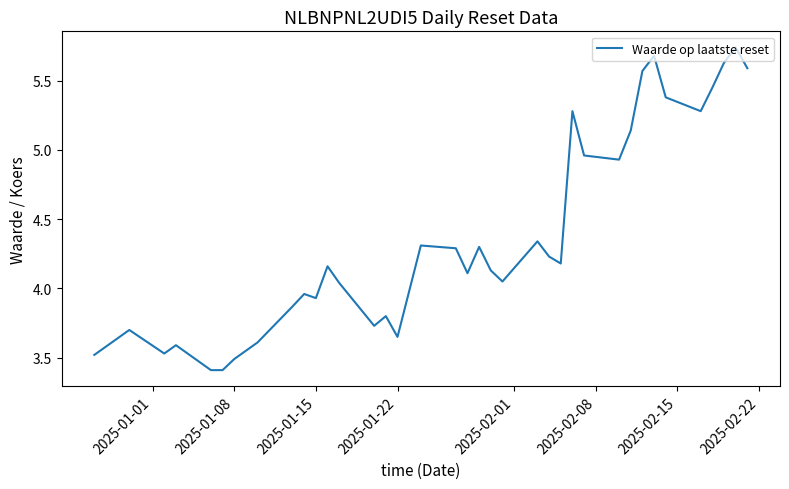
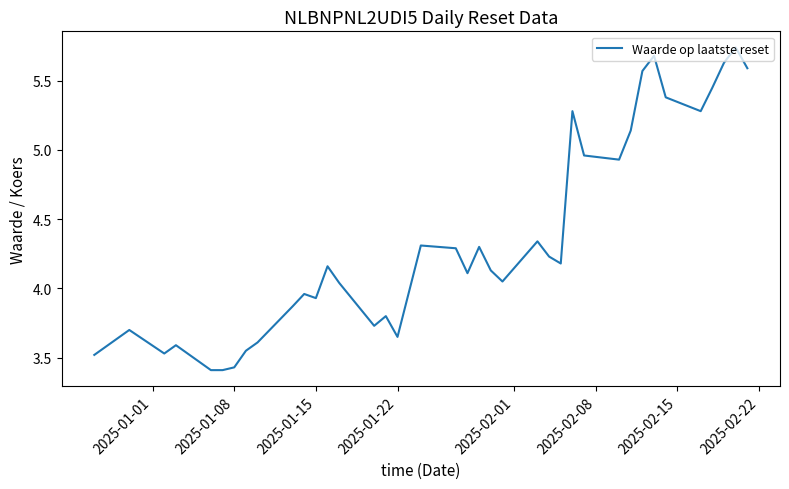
  {
-   "2025-01-08": 3.49,
+   "2025-01-08": 3.43,
    "2025-01-15": 3.93,
    "2025-01-22": 3.65
  }
